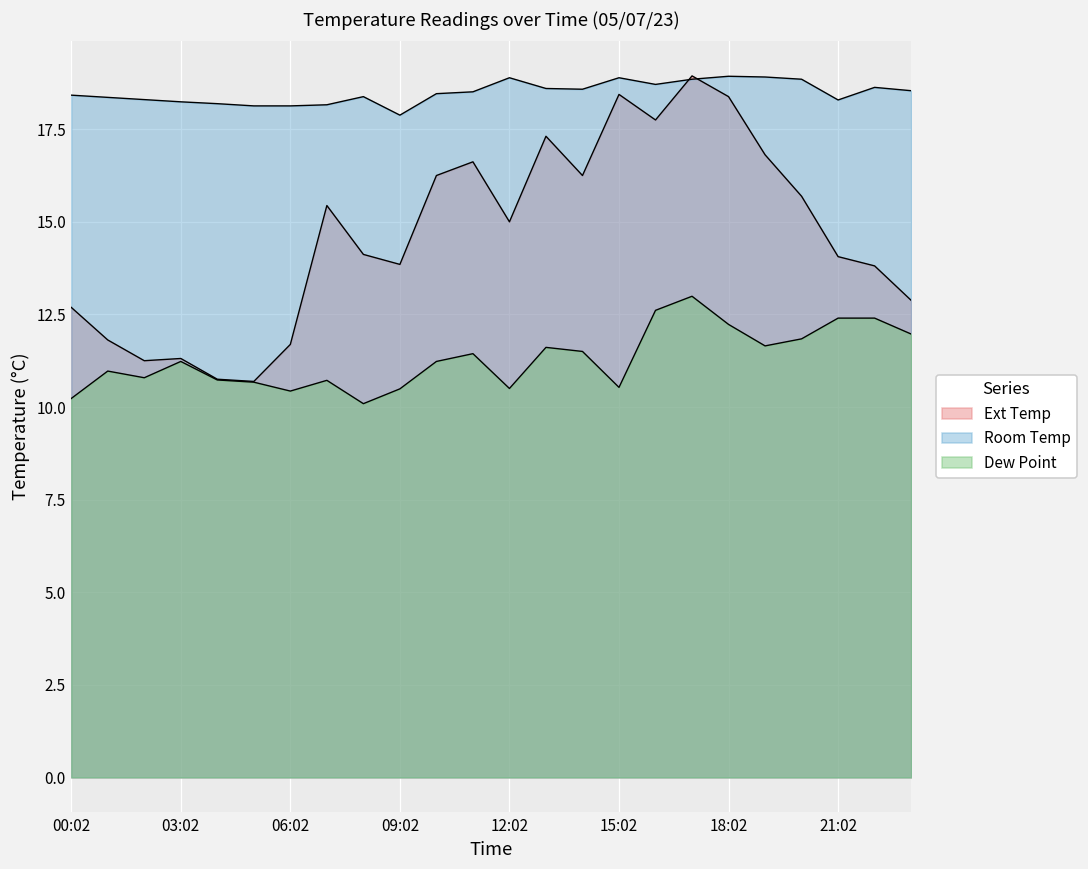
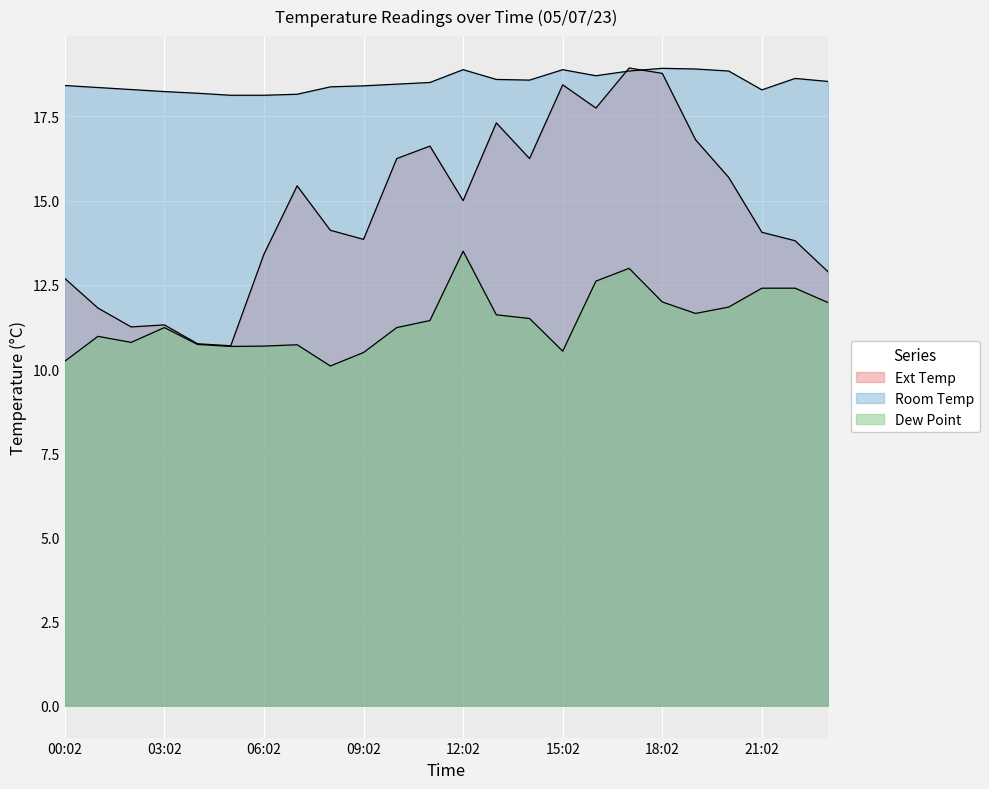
  {
    "Ext Temp": {
      "00:02": 12.7,
      "03:02": 11.3,
-     "06:02": 11.7,
+     "06:02": 13.4,
      "09:02": 13.9,
      "12:02": 15.0,
      "15:02": 18.4,
-     "18:02": 18.4,
+     "18:02": 18.8,
      "21:02": 14.1
    },
    "Room Temp": {
      "00:02": 18.4,
      "03:02": 18.2,
      "06:02": 18.1,
-     "09:02": 17.9,
+     "09:02": 18.4,
      "12:02": 18.9,
      "15:02": 18.9,
      "18:02": 18.9,
      "21:02": 18.3
    },
    "Dew Point": {
      "00:02": 10.2,
      "03:02": 11.2,
-     "06:02": 10.4,
+     "06:02": 10.7,
      "09:02": 10.5,
-     "12:02": 10.5,
+     "12:02": 13.5,
      "15:02": 10.5,
-     "18:02": 12.2,
+     "18:02": 12.0,
      "21:02": 12.4
    }
  }
